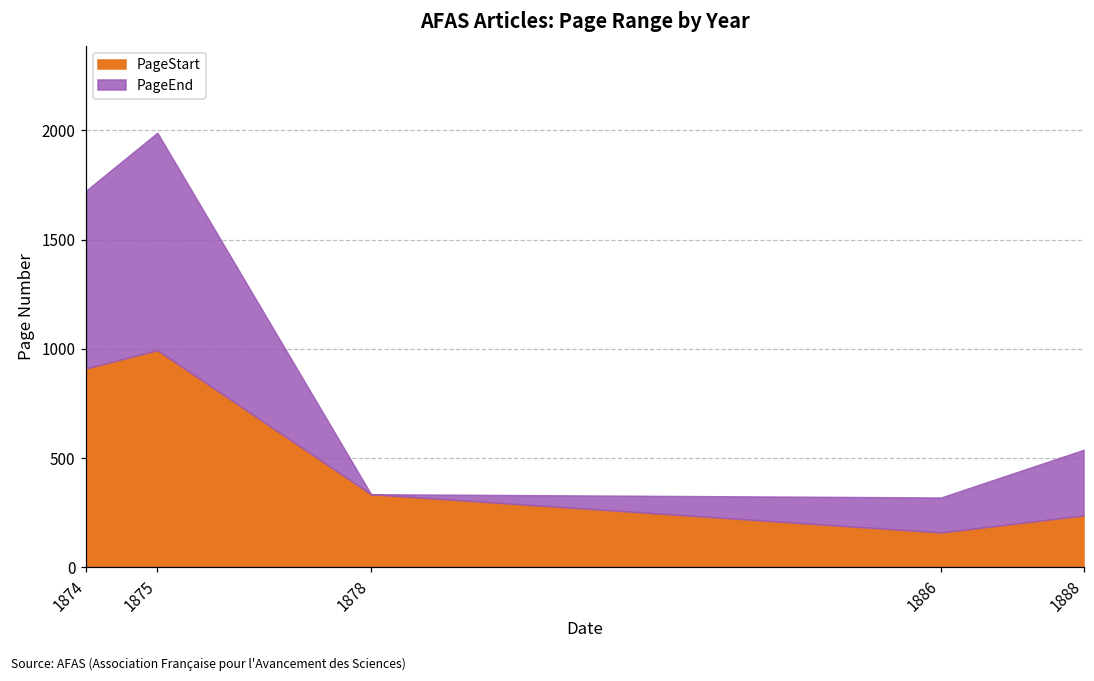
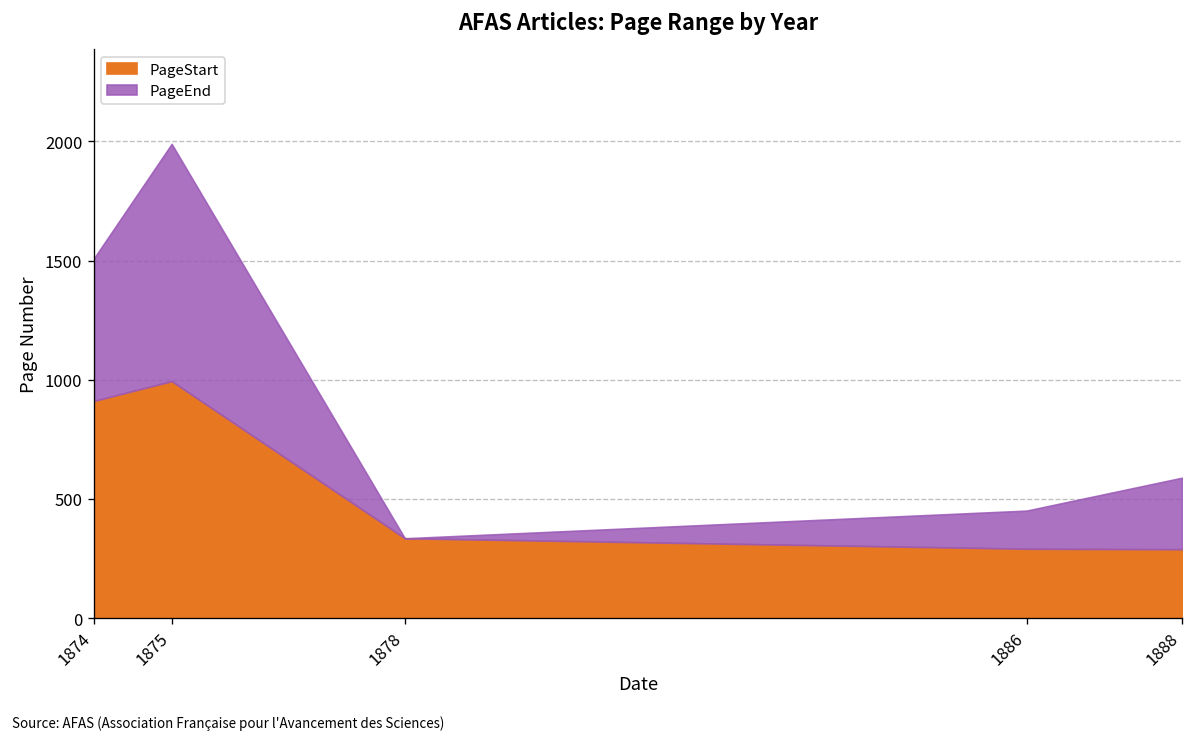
  {
    "PageStart": {
      "1874": 910,
      "1875": 990,
-     "1886": 160,
-     "1888": 240
+     "1886": 290,
+     "1888": 290
    },
    "PageEnd": {
-     "1874": 810,
+     "1874": 600,
      "1875": 1000,
      "1886": 160,
      "1888": 300
    }
  }
